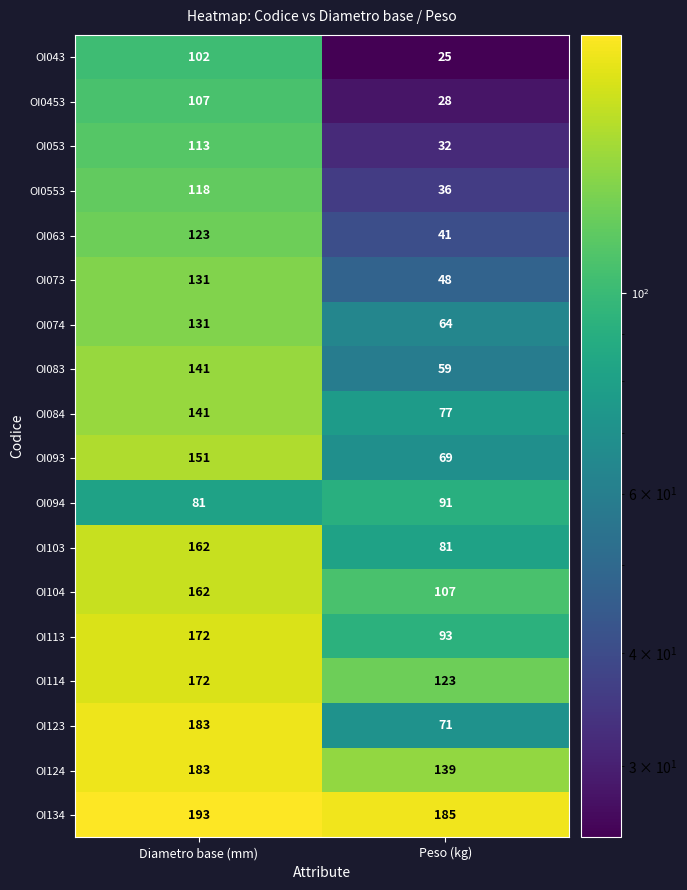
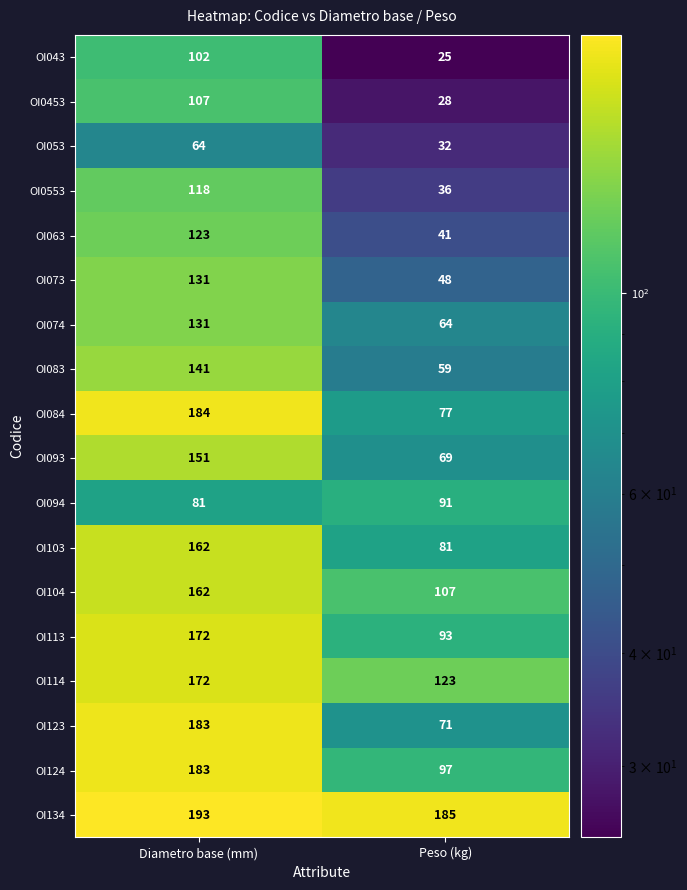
  {
    "OI043": {
      "Diametro base (mm)": 102,
      "Peso (kg)": 25
    },
    "OI0453": {
      "Diametro base (mm)": 107,
      "Peso (kg)": 28
    },
    "OI053": {
-     "Diametro base (mm)": 113,
+     "Diametro base (mm)": 64,
      "Peso (kg)": 32
    },
    "OI0553": {
      "Diametro base (mm)": 118,
      "Peso (kg)": 36
    },
    "OI063": {
      "Diametro base (mm)": 123,
      "Peso (kg)": 41
    },
    "OI073": {
      "Diametro base (mm)": 131,
      "Peso (kg)": 48
    },
    "OI074": {
      "Diametro base (mm)": 131,
      "Peso (kg)": 64
    },
    "OI083": {
      "Diametro base (mm)": 141,
      "Peso (kg)": 59
    },
    "OI084": {
-     "Diametro base (mm)": 141,
+     "Diametro base (mm)": 184,
      "Peso (kg)": 77
    },
    "OI093": {
      "Diametro base (mm)": 151,
      "Peso (kg)": 69
    },
    "OI094": {
      "Diametro base (mm)": 81,
      "Peso (kg)": 91
    },
    "OI103": {
      "Diametro base (mm)": 162,
      "Peso (kg)": 81
    },
    "OI104": {
      "Diametro base (mm)": 162,
      "Peso (kg)": 107
    },
    "OI113": {
      "Diametro base (mm)": 172,
      "Peso (kg)": 93
    },
    "OI114": {
      "Diametro base (mm)": 172,
      "Peso (kg)": 123
    },
    "OI123": {
      "Diametro base (mm)": 183,
      "Peso (kg)": 71
    },
    "OI124": {
      "Diametro base (mm)": 183,
-     "Peso (kg)": 139
+     "Peso (kg)": 97
    },
    "OI134": {
      "Diametro base (mm)": 193,
      "Peso (kg)": 185
    }
  }
